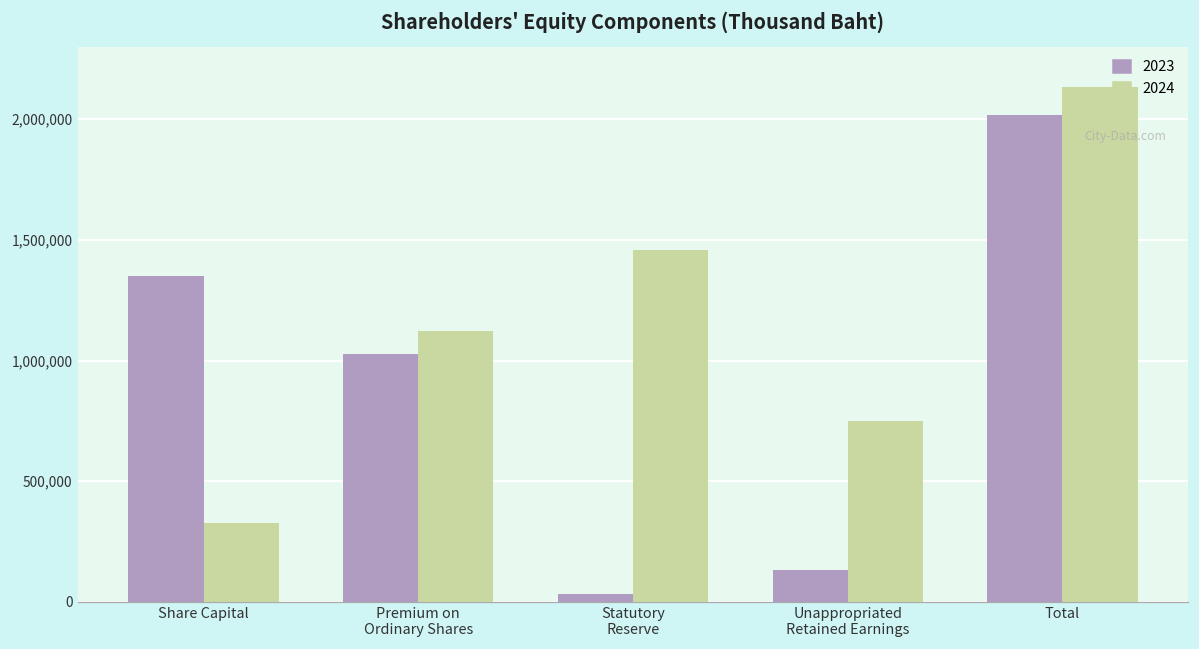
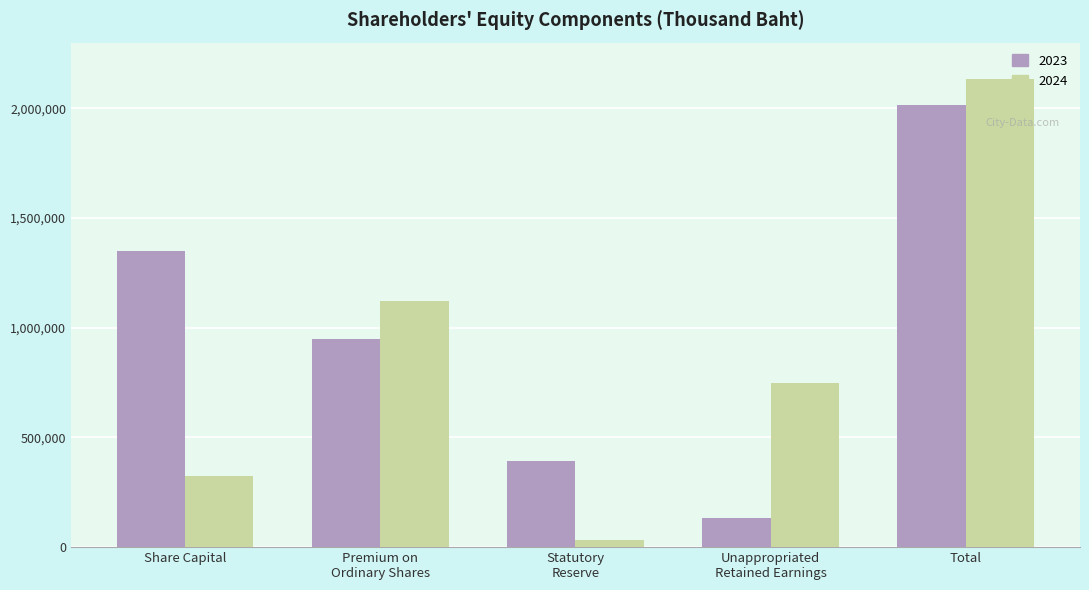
  {
    "2023": {
      "Share Capital": "1,350,000",
-     "Premium on Ordinary Shares": "1,030,000",
-     "Statutory Reserve": "30,000",
+     "Premium on Ordinary Shares": "950,000",
+     "Statutory Reserve": "390,000",
      "Unappropriated Retained Earnings": "130,000",
      "Total": "2,020,000"
    },
    "2024": {
      "Share Capital": "330,000",
      "Premium on Ordinary Shares": "1,120,000",
-     "Statutory Reserve": "1,460,000",
+     "Statutory Reserve": "30,000",
      "Unappropriated Retained Earnings": "750,000",
      "Total": "2,140,000"
    }
  }
